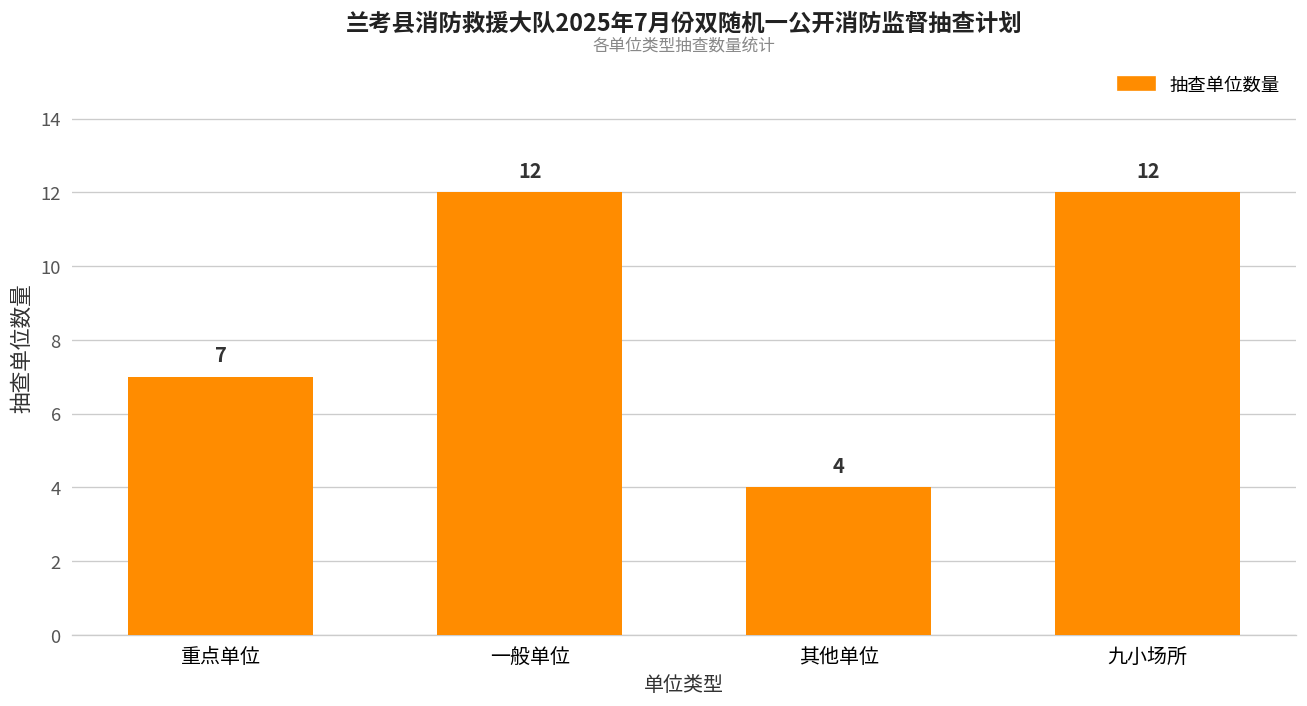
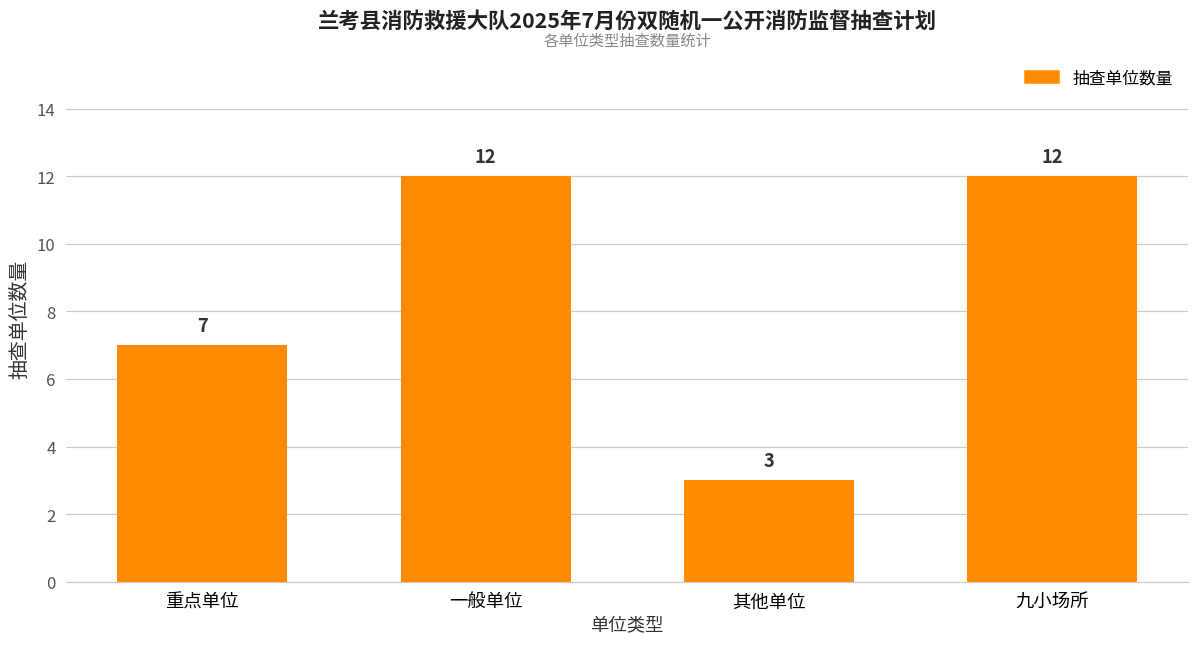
  {
    "重点单位": 7,
    "一般单位": 12,
-   "其他单位": 4,
+   "其他单位": 3,
    "九小场所": 12
  }
